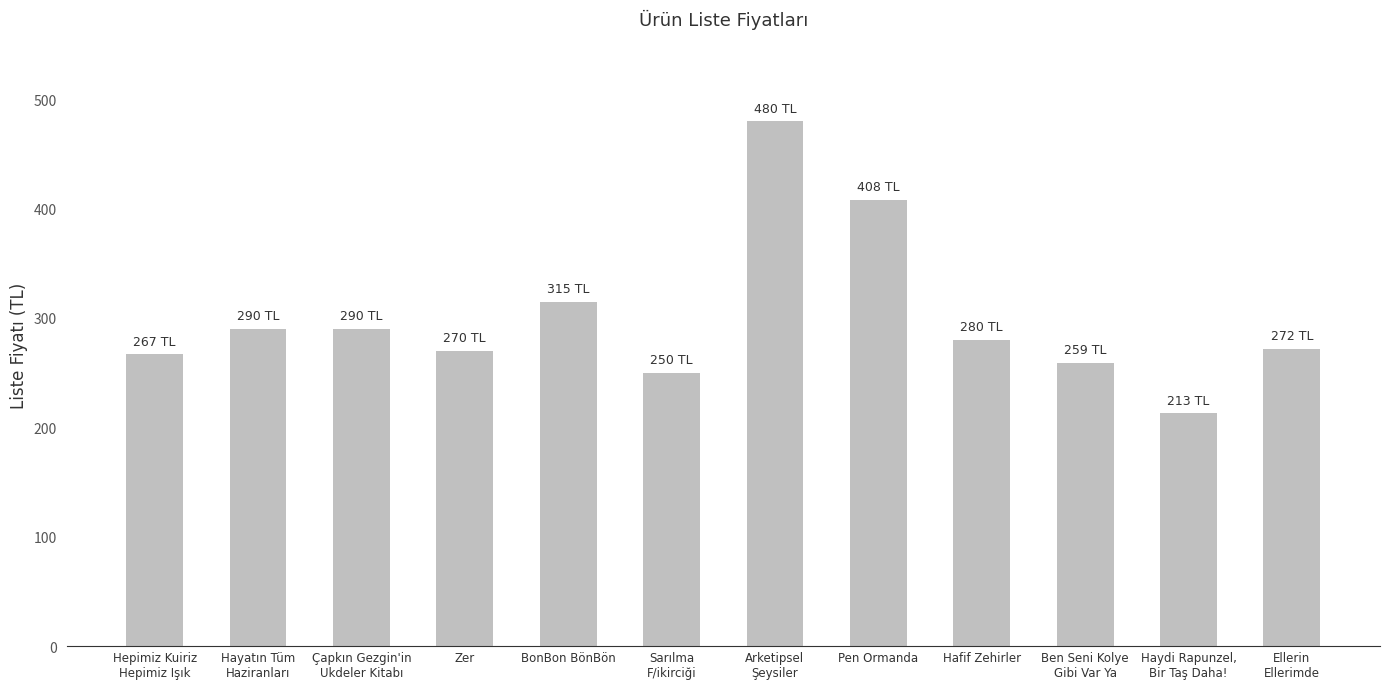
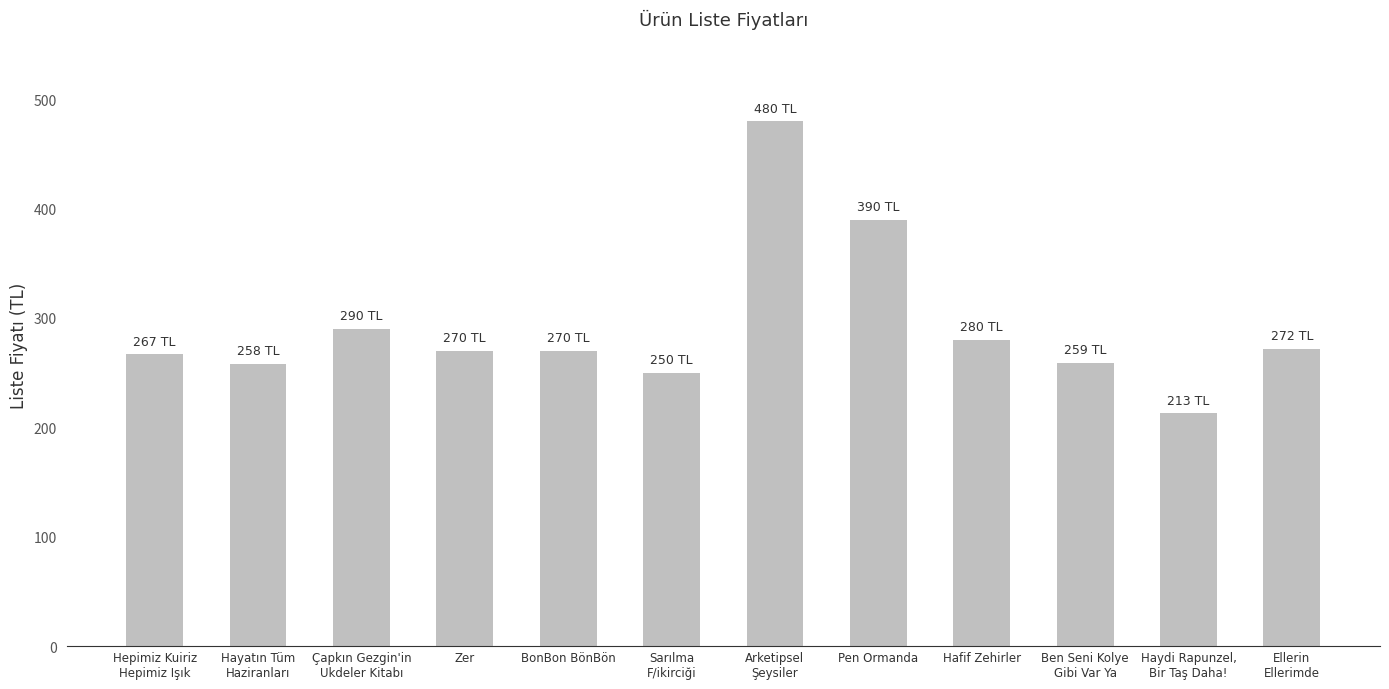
  {
    "Hepimiz Kuiriz Hepimiz Işık": 267,
-   "Hayatın Tüm Haziranları": 290,
+   "Hayatın Tüm Haziranları": 258,
    "Çapkın Gezgin'in Ukdeler Kitabı": 290,
    "Zer": 270,
-   "BonBon BönBön": 315,
+   "BonBon BönBön": 270,
    "Sarılma F/ikirciği": 250,
    "Arketipsel Şeysiler": 480,
-   "Pen Ormanda": 408,
+   "Pen Ormanda": 390,
    "Hafif Zehirler": 280,
    "Ben Seni Kolye Gibi Var Ya": 259,
    "Haydi Rapunzel, Bir Taş Daha!": 213,
    "Ellerin Ellerimde": 272
  }
